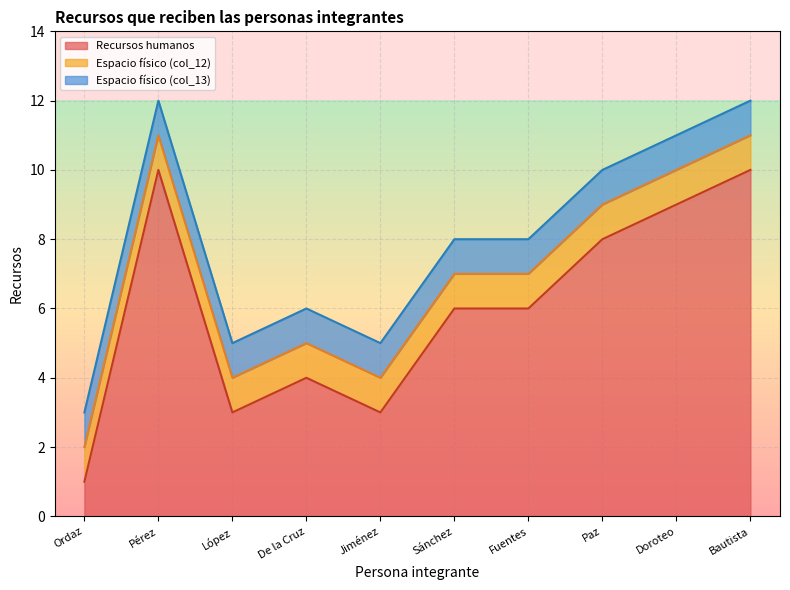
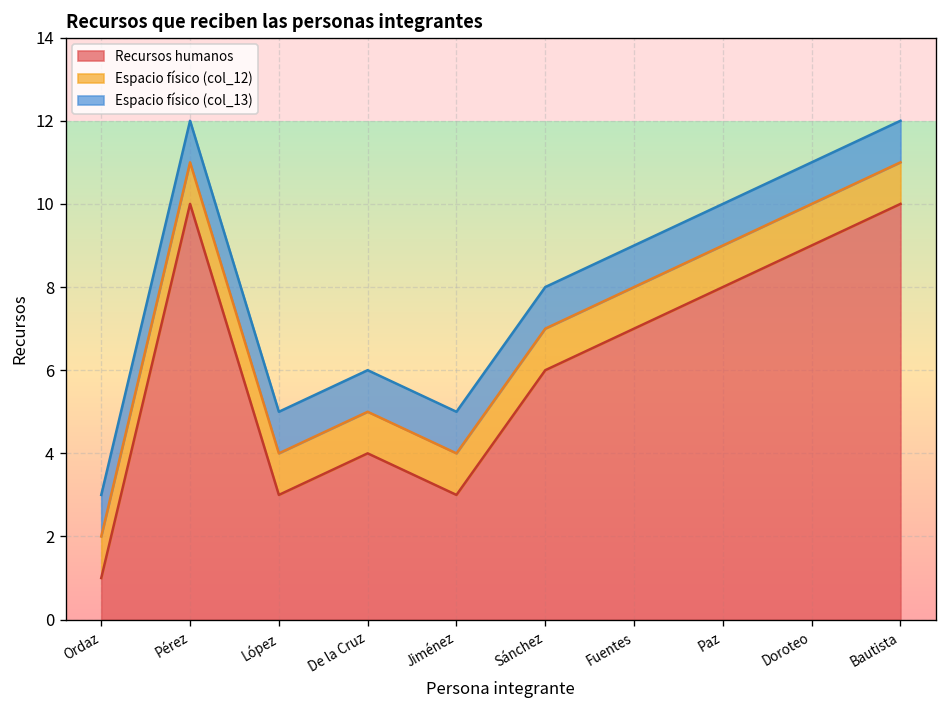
  {
    "Recursos humanos": {
      "Ordaz": 1,
      "Pérez": 10,
      "López": 3,
      "De la Cruz": 4,
      "Jiménez": 3,
      "Sánchez": 6,
-     "Fuentes": 6,
+     "Fuentes": 7,
      "Paz": 8,
      "Doroteo": 9,
      "Bautista": 10
    },
    "Espacio físico (col_12)": {
      "Ordaz": 1,
      "Pérez": 1,
      "López": 1,
      "De la Cruz": 1,
      "Jiménez": 1,
      "Sánchez": 1,
      "Fuentes": 1,
      "Paz": 1,
      "Doroteo": 1,
      "Bautista": 1
    },
    "Espacio físico (col_13)": {
      "Ordaz": 1,
      "Pérez": 1,
      "López": 1,
      "De la Cruz": 1,
      "Jiménez": 1,
      "Sánchez": 1,
      "Fuentes": 1,
      "Paz": 1,
      "Doroteo": 1,
      "Bautista": 1
    }
  }
